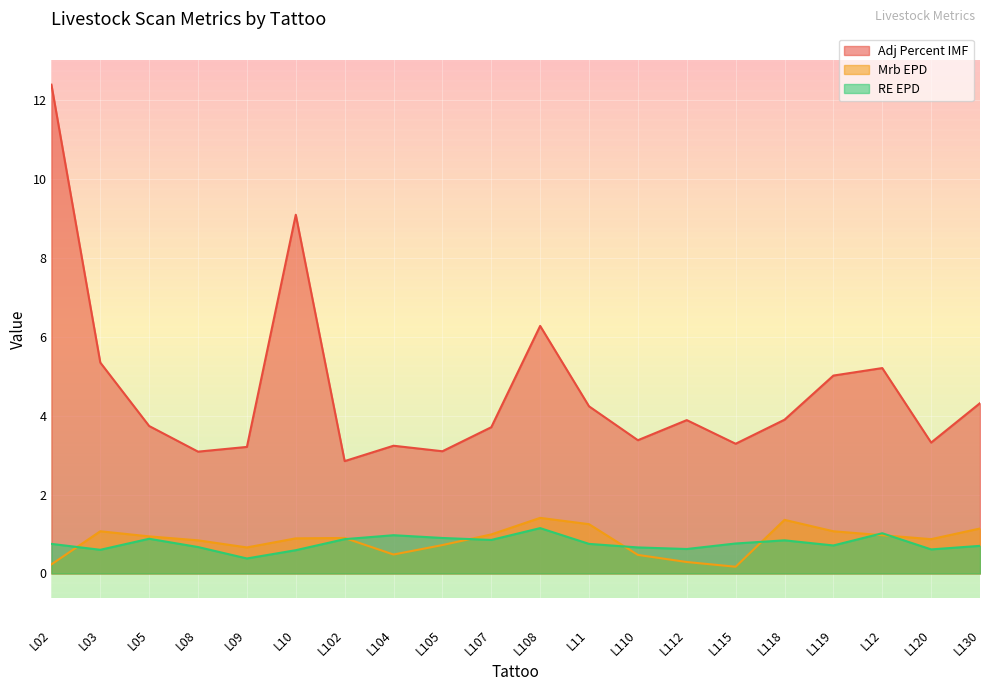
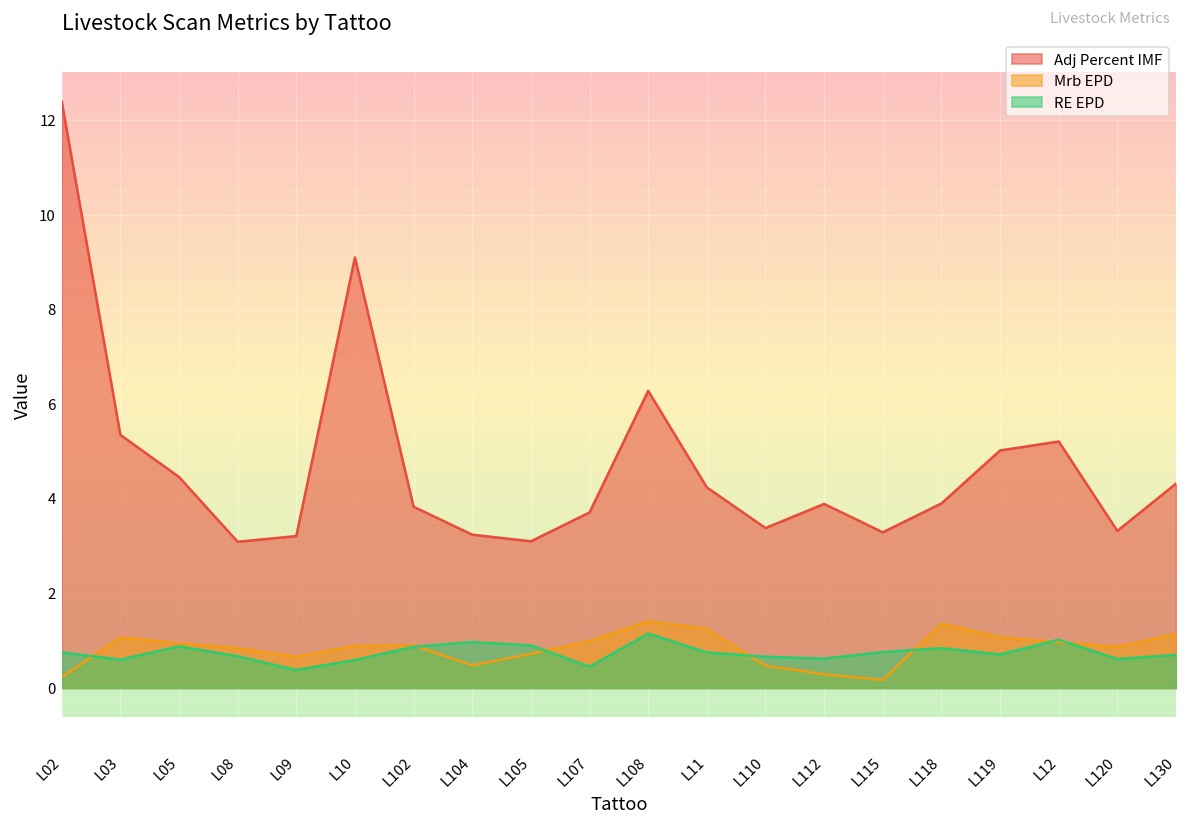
  {
    "Adj Percent IMF": {
      "L02": 12.4,
      "L03": 5.4,
-     "L05": 3.7,
+     "L05": 4.5,
      "L08": 3.1,
      "L09": 3.2,
      "L10": 9.1,
-     "L102": 2.9,
+     "L102": 3.8,
      "L104": 3.2,
      "L105": 3.1,
      "L107": 3.7,
      "L108": 6.3,
      "L11": 4.2,
      "L110": 3.4,
      "L112": 3.9,
      "L115": 3.3,
      "L118": 3.9,
      "L119": 5.0,
      "L12": 5.2,
      "L120": 3.3,
      "L130": 4.3
    },
    "Mrb EPD": {
      "L02": 0.2,
      "L03": 1.1,
      "L08": 0.8,
      "L09": 0.7,
      "L10": 0.9,
      "L104": 0.5,
      "L105": 0.7,
      "L107": 1.0,
      "L108": 1.4,
      "L11": 1.3,
      "L110": 0.5,
      "L112": 0.3,
      "L115": 0.2,
      "L118": 1.4,
      "L119": 1.1,
      "L120": 0.9,
      "L130": 1.1
    },
    "RE EPD": {
      "L02": 0.8,
      "L03": 0.6,
      "L08": 0.7,
      "L09": 0.4,
      "L10": 0.6,
      "L104": 1.0,
      "L105": 0.9,
-     "L107": 0.9,
+     "L107": 0.5,
      "L108": 1.2,
      "L11": 0.8,
      "L110": 0.7,
      "L112": 0.6,
      "L115": 0.8,
      "L118": 0.8,
      "L119": 0.7,
      "L120": 0.6,
      "L130": 0.7
    }
  }
